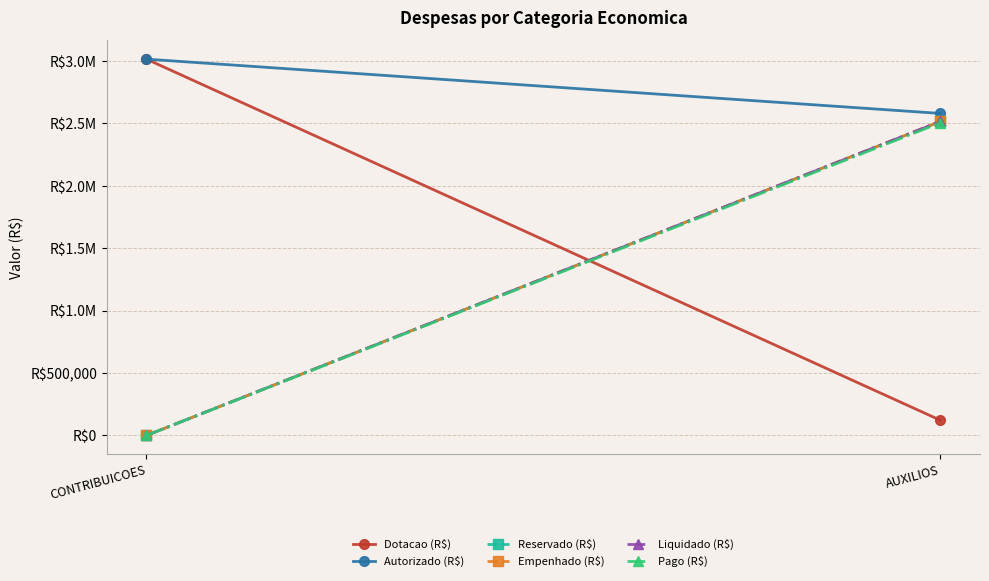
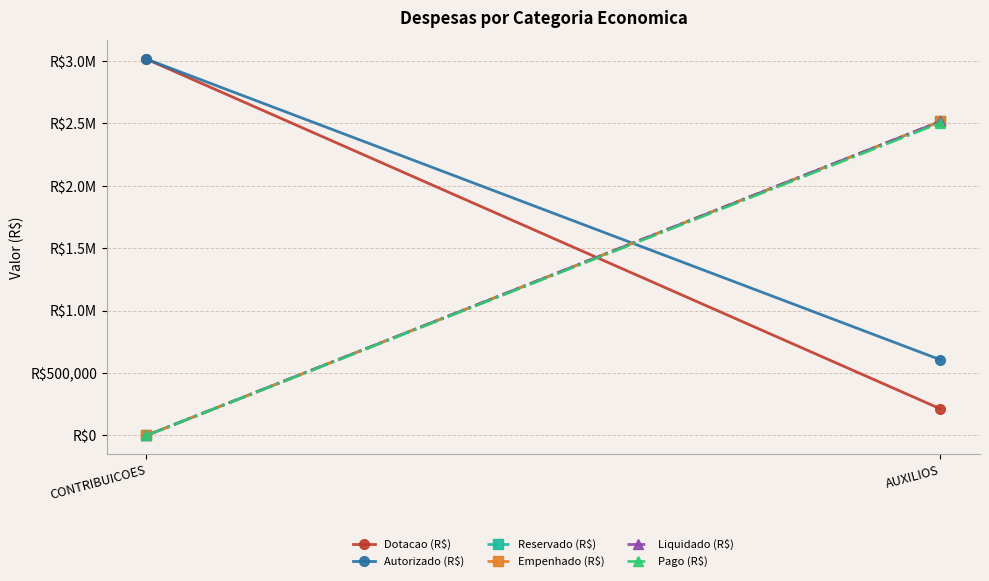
  {
    "Dotacao (R$)": {
-     "AUXILIOS": "R$120,000"
+     "AUXILIOS": "R$210,000"
    },
    "Autorizado (R$)": {
-     "AUXILIOS": "R$2,580,000"
+     "AUXILIOS": "R$610,000"
    }
  }
